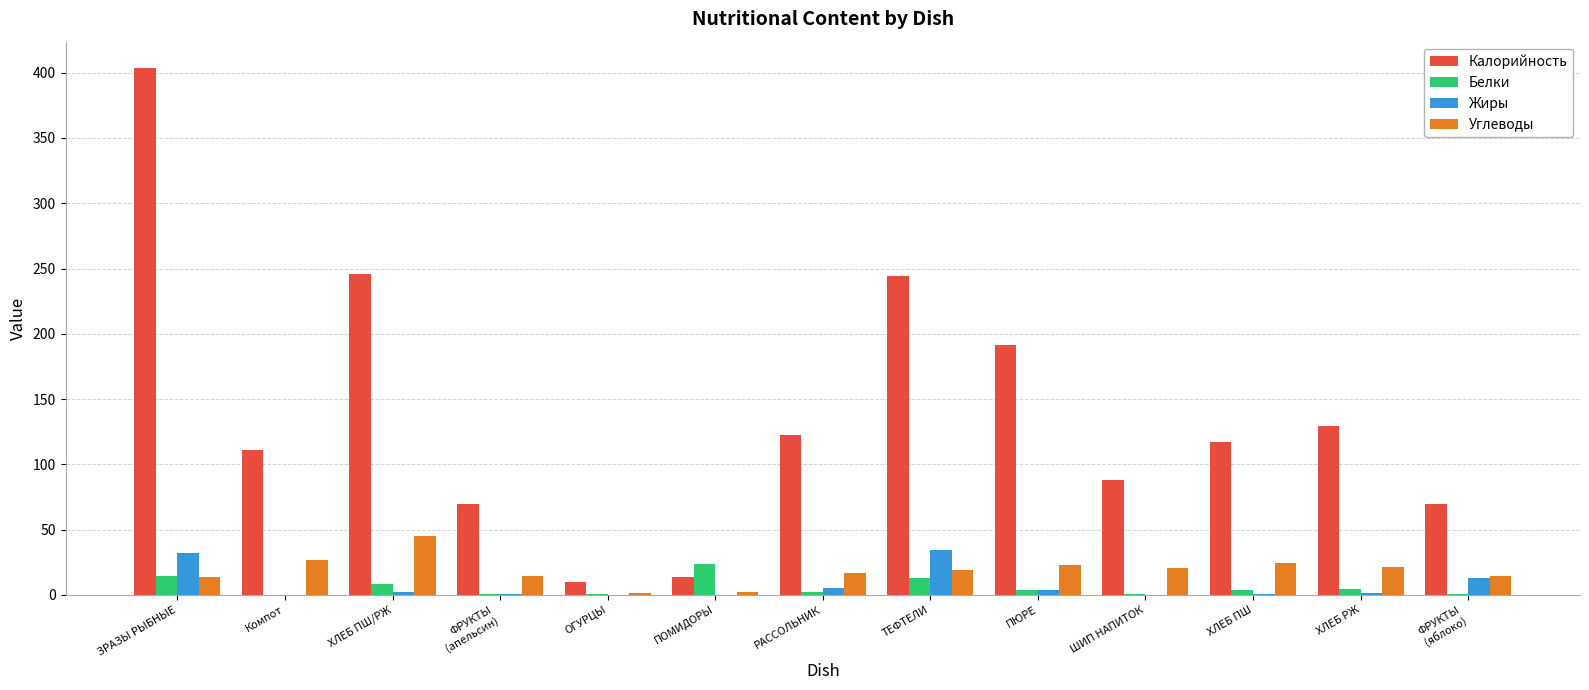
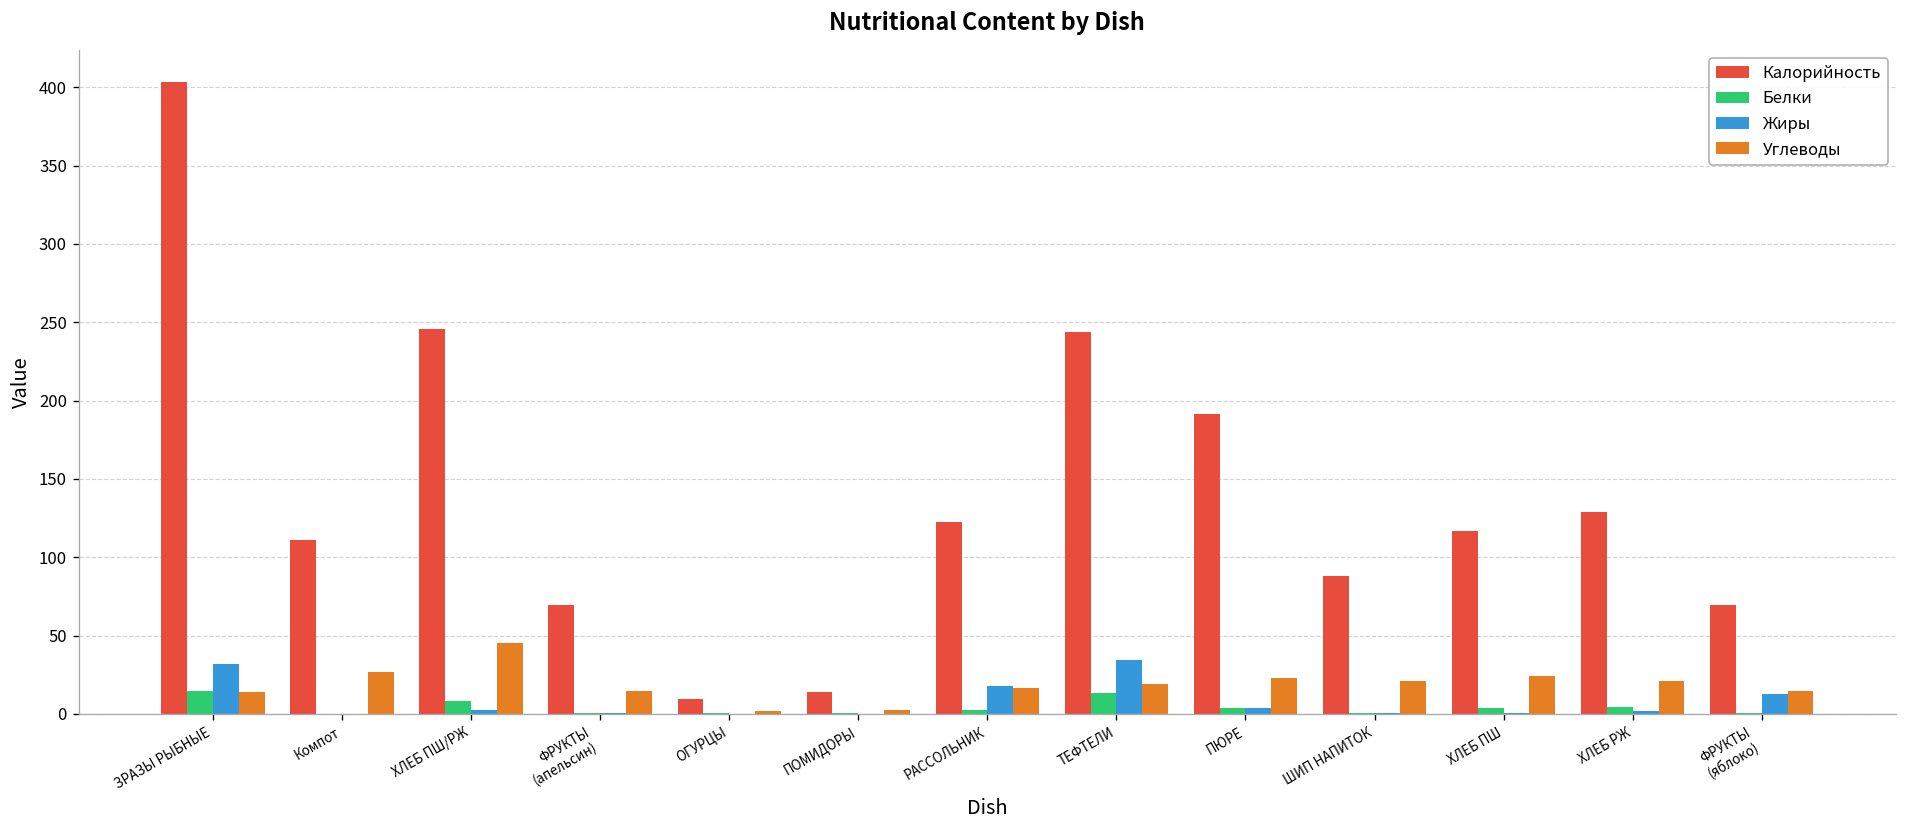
  {
    "Белки": {
      "ЗРАЗЫ РЫБНЫЕ": 15,
      "Компот": 0,
      "ХЛЕБ ПШ/РЖ": 8,
-     "ПОМИДОРЫ": 24,
+     "ПОМИДОРЫ": 1,
      "РАССОЛЬНИК": 2,
      "ТЕФТЕЛИ": 13,
      "ПЮРЕ": 4,
      "ХЛЕБ ПШ": 4,
      "ХЛЕБ РЖ": 4
    },
    "Жиры": {
      "ЗРАЗЫ РЫБНЫЕ": 32,
      "Компот": 0,
      "ХЛЕБ ПШ/РЖ": 2,
-     "РАССОЛЬНИК": 5,
+     "РАССОЛЬНИК": 18,
      "ТЕФТЕЛИ": 35,
      "ПЮРЕ": 4,
      "ФРУКТЫ (яблоко)": 13
    }
  }
